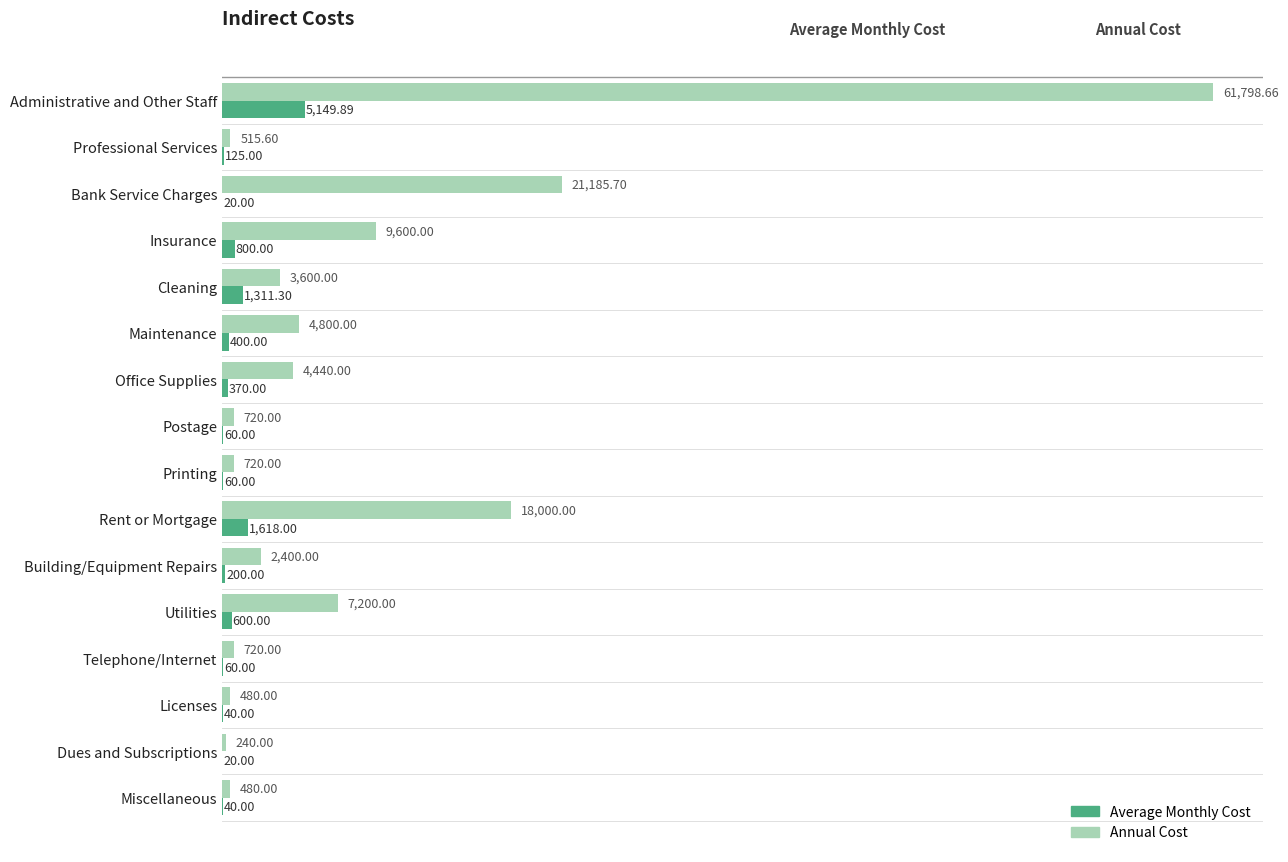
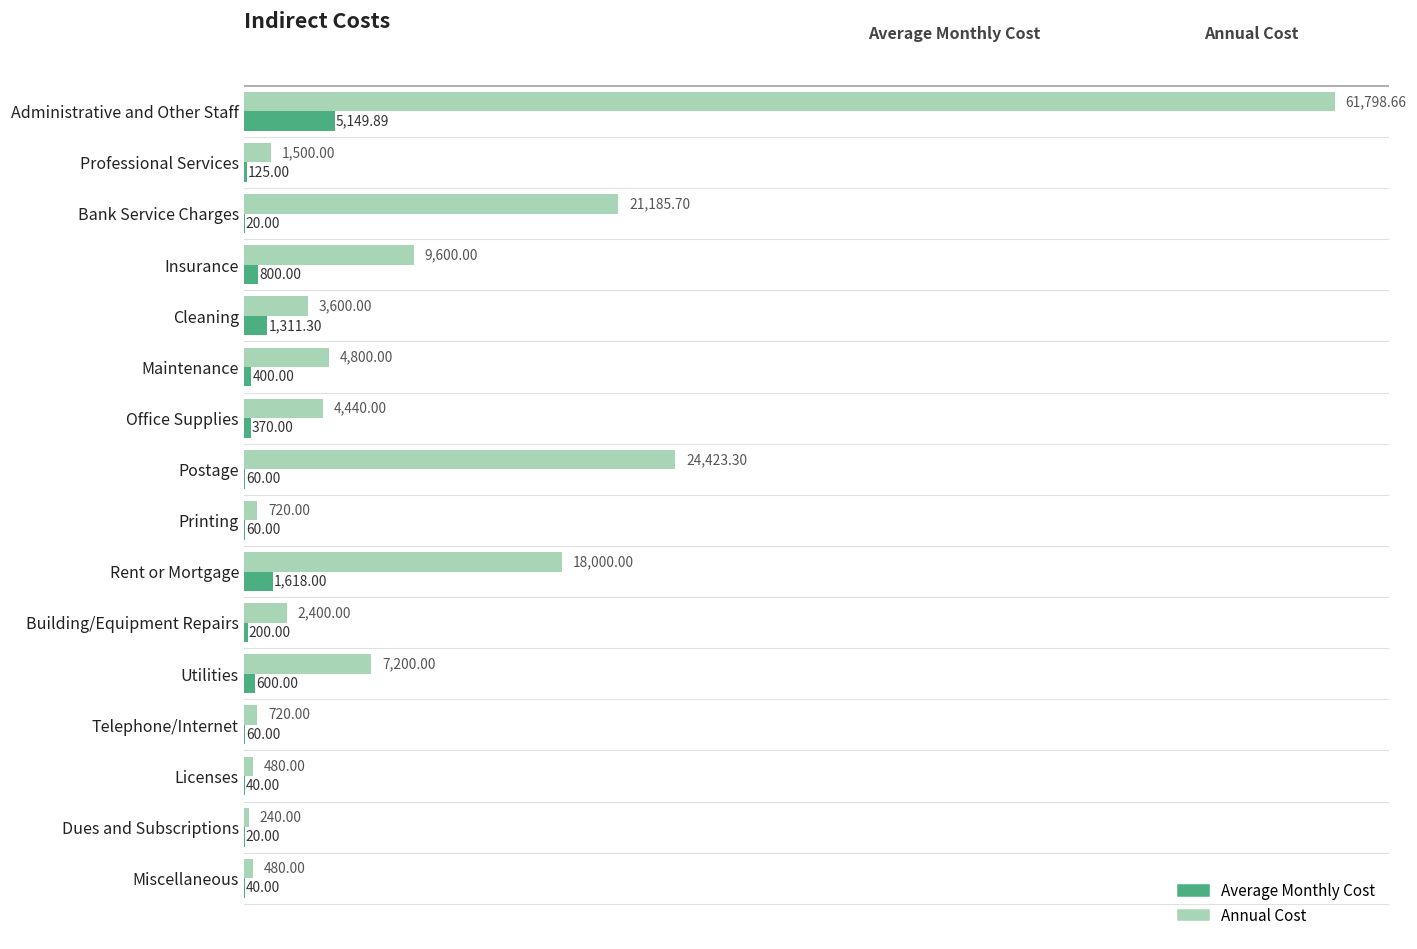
  {
    "Annual Cost": {
      "Administrative and Other Staff": "61,798.66",
-     "Professional Services": "515.60",
+     "Professional Services": "1,500.00",
      "Bank Service Charges": "21,185.70",
      "Insurance": "9,600.00",
      "Cleaning": "3,600.00",
      "Maintenance": "4,800.00",
      "Office Supplies": "4,440.00",
-     "Postage": "720.00",
+     "Postage": "24,423.30",
      "Printing": "720.00",
      "Rent or Mortgage": "18,000.00",
      "Building/Equipment Repairs": "2,400.00",
      "Utilities": "7,200.00",
      "Telephone/Internet": "720.00",
      "Licenses": "480.00",
      "Dues and Subscriptions": "240.00",
      "Miscellaneous": "480.00"
    },
    "Average Monthly Cost": {
      "Administrative and Other Staff": "5,149.89",
      "Professional Services": "125.00",
      "Bank Service Charges": "20.00",
      "Insurance": "800.00",
      "Cleaning": "1,311.30",
      "Maintenance": "400.00",
      "Office Supplies": "370.00",
      "Postage": "60.00",
      "Printing": "60.00",
      "Rent or Mortgage": "1,618.00",
      "Building/Equipment Repairs": "200.00",
      "Utilities": "600.00",
      "Telephone/Internet": "60.00",
      "Licenses": "40.00",
      "Dues and Subscriptions": "20.00",
      "Miscellaneous": "40.00"
    }
  }
